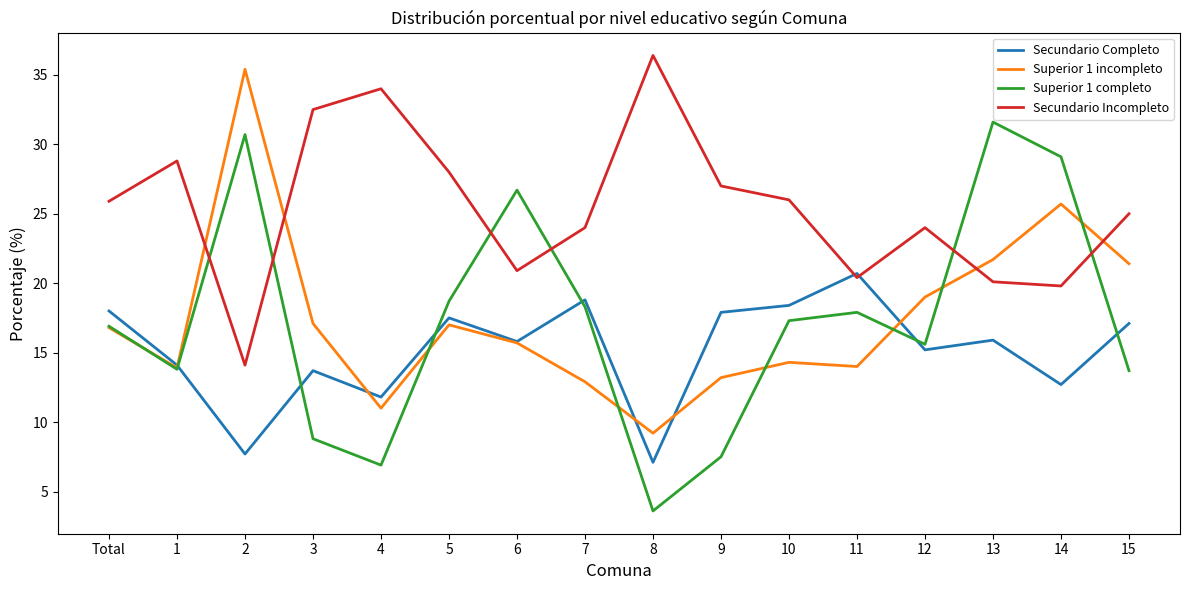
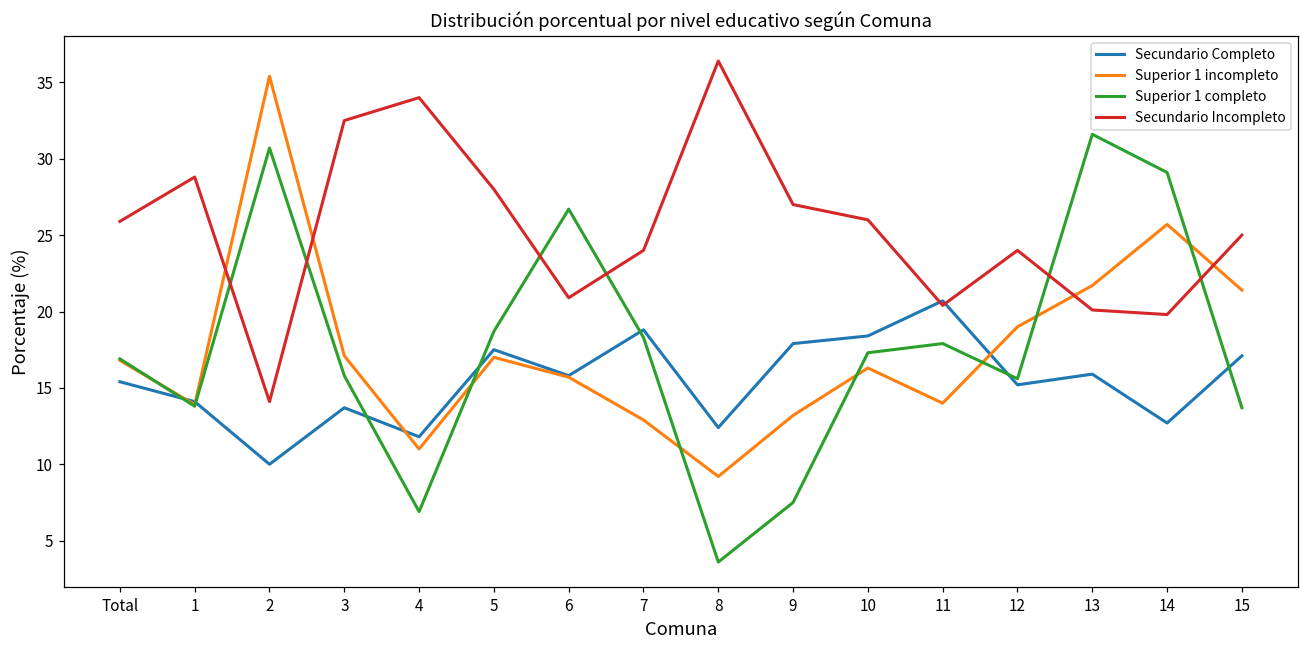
  {
    "Secundario Completo": {
-     "Total": 18.0,
+     "Total": 15.4,
      "1": 14.1,
-     "2": 7.7,
+     "2": 10.0,
      "3": 13.7,
      "4": 11.8,
      "5": 17.5,
      "7": 18.8,
-     "8": 7.1,
+     "8": 12.4,
      "9": 17.9,
      "10": 18.4,
      "11": 20.7,
      "12": 15.2,
      "13": 15.9,
      "14": 12.7,
      "15": 17.1
    },
    "Superior 1 incompleto": {
      "2": 35.4,
      "3": 17.1,
      "4": 11.0,
      "5": 17.0,
      "7": 12.9,
      "8": 9.2,
      "9": 13.2,
-     "10": 14.3,
+     "10": 16.3,
      "11": 14.0,
      "12": 19.0,
      "13": 21.7,
      "14": 25.7,
      "15": 21.4
    },
    "Superior 1 completo": {
      "2": 30.7,
-     "3": 8.8,
+     "3": 15.8,
      "4": 6.9,
      "5": 18.7,
      "6": 26.7,
      "7": 18.3,
      "8": 3.6,
      "9": 7.5,
      "10": 17.3,
      "11": 17.9,
      "12": 15.6,
      "13": 31.6,
      "14": 29.1,
      "15": 13.7
    },
    "Secundario Incompleto": {
      "Total": 25.9,
      "1": 28.8,
      "2": 14.1,
      "3": 32.5,
      "4": 34.0,
      "5": 28.0,
      "6": 20.9,
      "7": 24.0,
      "8": 36.4,
      "9": 27.0,
      "10": 26.0,
      "11": 20.4,
      "12": 24.0,
      "13": 20.1,
      "14": 19.8,
      "15": 25.0
    }
  }
